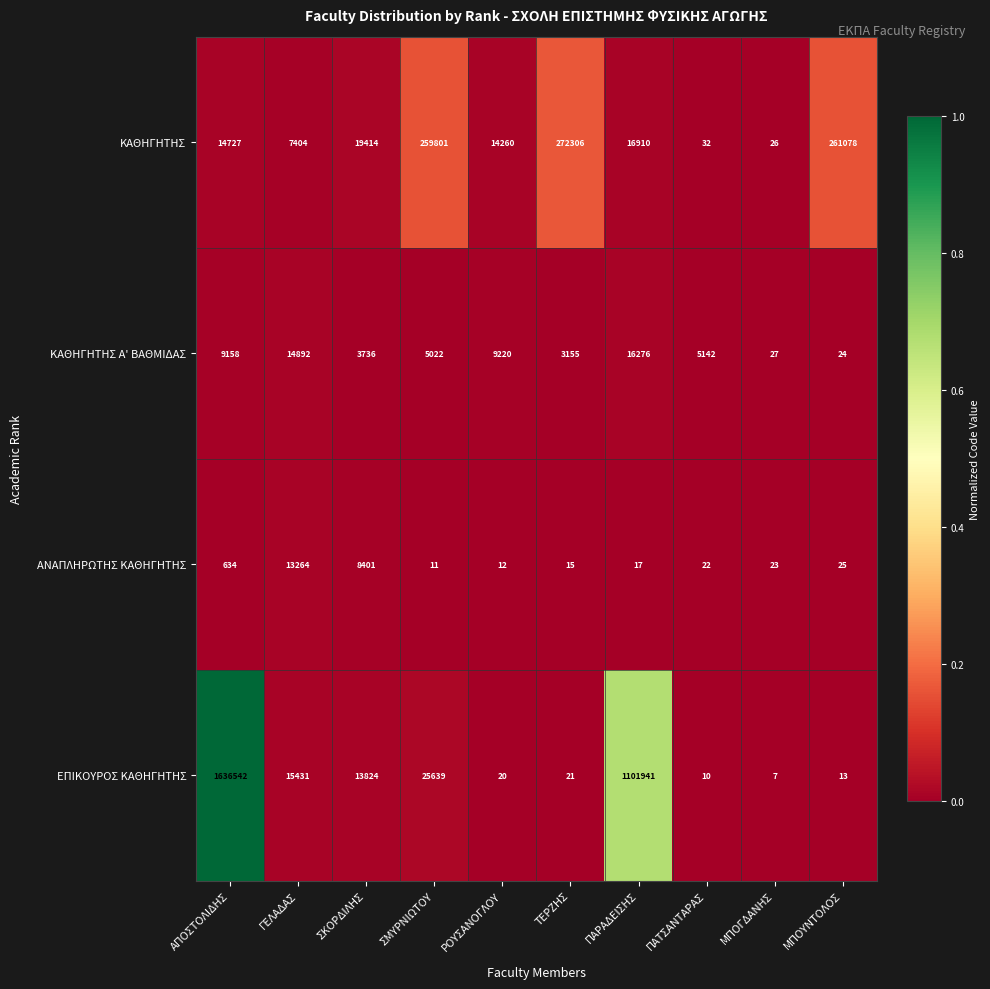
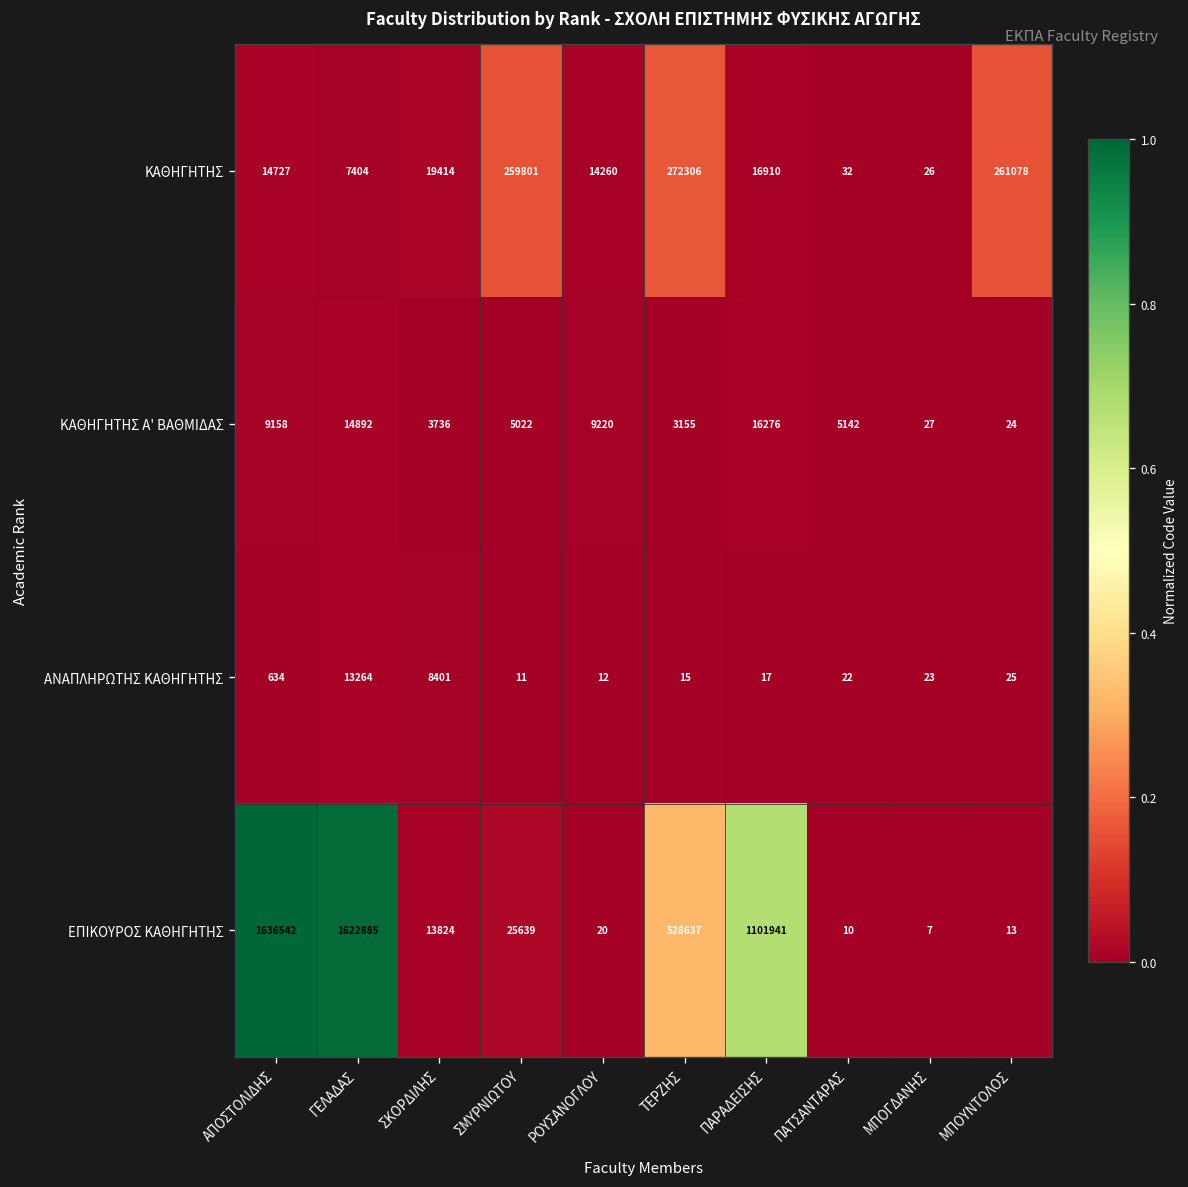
  {
    "ΚΑΘΗΓΗΤΗΣ": {
      "ΑΠΟΣΤΟΛΙΔΗΣ": 14727,
      "ΓΕΛΑΔΑΣ": 7404,
      "ΣΚΟΡΔΙΛΗΣ": 19414,
      "ΣΜΥΡΝΙΩΤΟΥ": 259801,
      "ΡΟΥΣΑΝΟΓΛΟΥ": 14260,
      "ΤΕΡΖΗΣ": 272306,
      "ΠΑΡΑΔΕΙΣΗΣ": 16910,
      "ΠΑΤΣΑΝΤΑΡΑΣ": 32,
      "ΜΠΟΓΔΑΝΗΣ": 26,
      "ΜΠΟΥΝΤΟΛΟΣ": 261078
    },
    "ΚΑΘΗΓΗΤΗΣ Α' ΒΑΘΜΙΔΑΣ": {
      "ΑΠΟΣΤΟΛΙΔΗΣ": 9158,
      "ΓΕΛΑΔΑΣ": 14892,
      "ΣΚΟΡΔΙΛΗΣ": 3736,
      "ΣΜΥΡΝΙΩΤΟΥ": 5022,
      "ΡΟΥΣΑΝΟΓΛΟΥ": 9220,
      "ΤΕΡΖΗΣ": 3155,
      "ΠΑΡΑΔΕΙΣΗΣ": 16276,
      "ΠΑΤΣΑΝΤΑΡΑΣ": 5142,
      "ΜΠΟΓΔΑΝΗΣ": 27,
      "ΜΠΟΥΝΤΟΛΟΣ": 24
    },
    "ΑΝΑΠΛΗΡΩΤΗΣ ΚΑΘΗΓΗΤΗΣ": {
      "ΑΠΟΣΤΟΛΙΔΗΣ": 634,
      "ΓΕΛΑΔΑΣ": 13264,
      "ΣΚΟΡΔΙΛΗΣ": 8401,
      "ΣΜΥΡΝΙΩΤΟΥ": 11,
      "ΡΟΥΣΑΝΟΓΛΟΥ": 12,
      "ΤΕΡΖΗΣ": 15,
      "ΠΑΡΑΔΕΙΣΗΣ": 17,
      "ΠΑΤΣΑΝΤΑΡΑΣ": 22,
      "ΜΠΟΓΔΑΝΗΣ": 23,
      "ΜΠΟΥΝΤΟΛΟΣ": 25
    },
    "ΕΠΙΚΟΥΡΟΣ ΚΑΘΗΓΗΤΗΣ": {
      "ΑΠΟΣΤΟΛΙΔΗΣ": 1636542,
-     "ΓΕΛΑΔΑΣ": 15431,
+     "ΓΕΛΑΔΑΣ": 1622885,
      "ΣΚΟΡΔΙΛΗΣ": 13824,
      "ΣΜΥΡΝΙΩΤΟΥ": 25639,
      "ΡΟΥΣΑΝΟΓΛΟΥ": 20,
-     "ΤΕΡΖΗΣ": 21,
+     "ΤΕΡΖΗΣ": 528637,
      "ΠΑΡΑΔΕΙΣΗΣ": 1101941,
      "ΠΑΤΣΑΝΤΑΡΑΣ": 10,
      "ΜΠΟΓΔΑΝΗΣ": 7,
      "ΜΠΟΥΝΤΟΛΟΣ": 13
    }
  }
